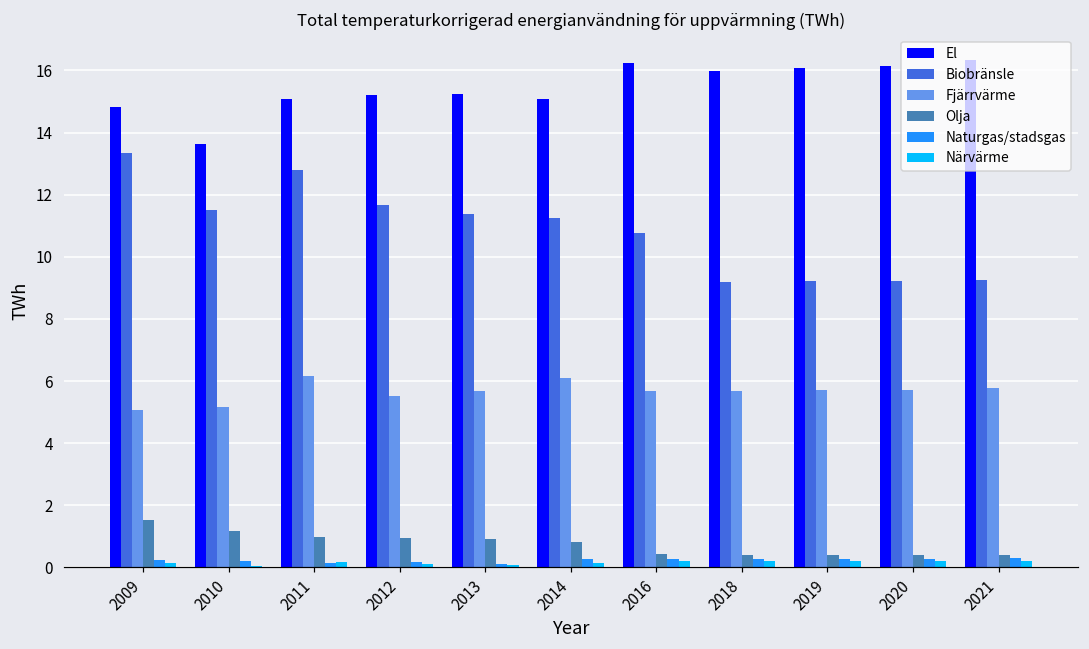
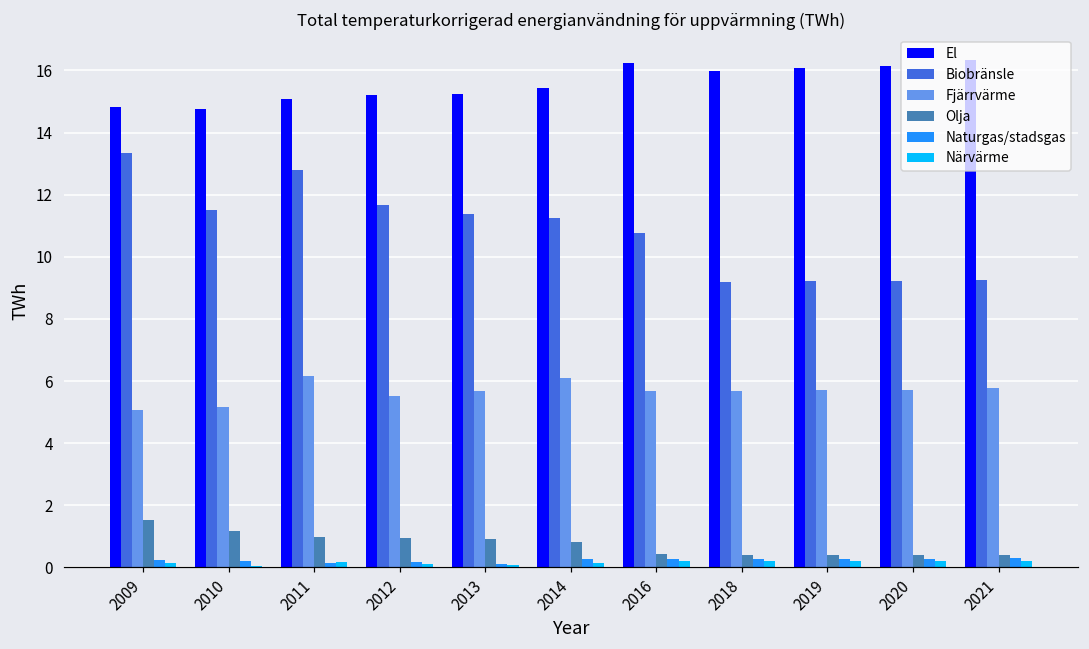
  {
    "El": {
      "2009": 14.8,
-     "2010": 13.6,
+     "2010": 14.8,
      "2011": 15.1,
      "2012": 15.2,
      "2013": 15.2,
-     "2014": 15.1,
+     "2014": 15.4,
      "2016": 16.2,
      "2018": 16.0,
      "2019": 16.1,
      "2020": 16.2
    }
  }
